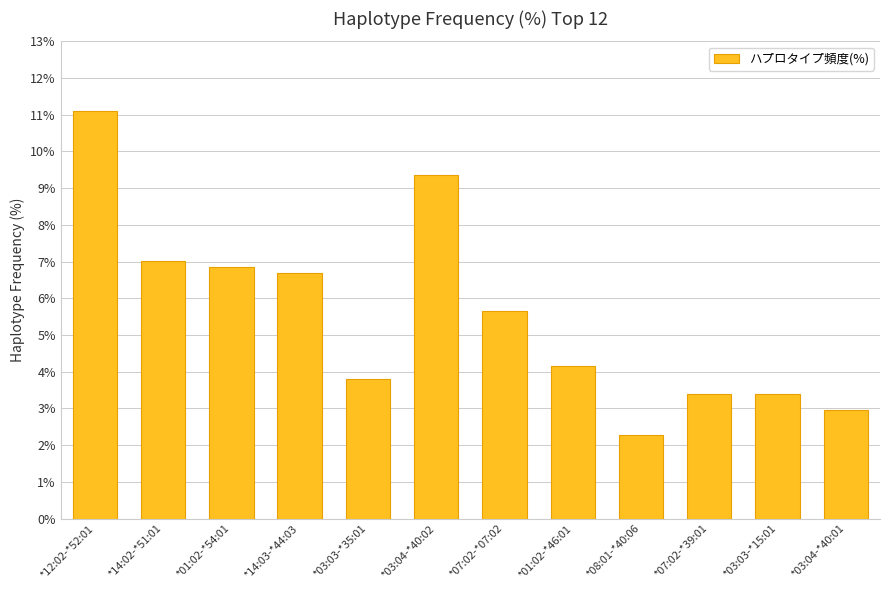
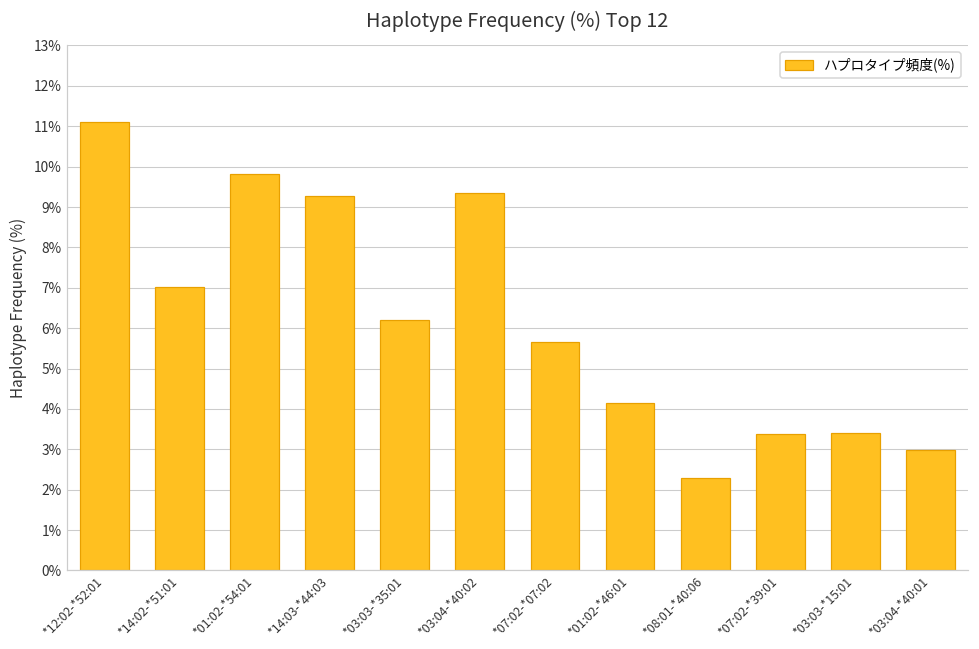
  {
    "*12:02-*52:01": "11.1%",
    "*14:02-*51:01": "7.0%",
-   "*01:02-*54:01": "6.8%",
-   "*14:03-*44:03": "6.7%",
-   "*03:03-*35:01": "3.8%",
+   "*01:02-*54:01": "9.8%",
+   "*14:03-*44:03": "9.3%",
+   "*03:03-*35:01": "6.2%",
    "*03:04-*40:02": "9.4%",
    "*07:02-*07:02": "5.7%",
    "*01:02-*46:01": "4.2%",
    "*08:01-*40:06": "2.3%",
    "*07:02-*39:01": "3.4%",
    "*03:03-*15:01": "3.4%",
    "*03:04-*40:01": "3.0%"
  }
